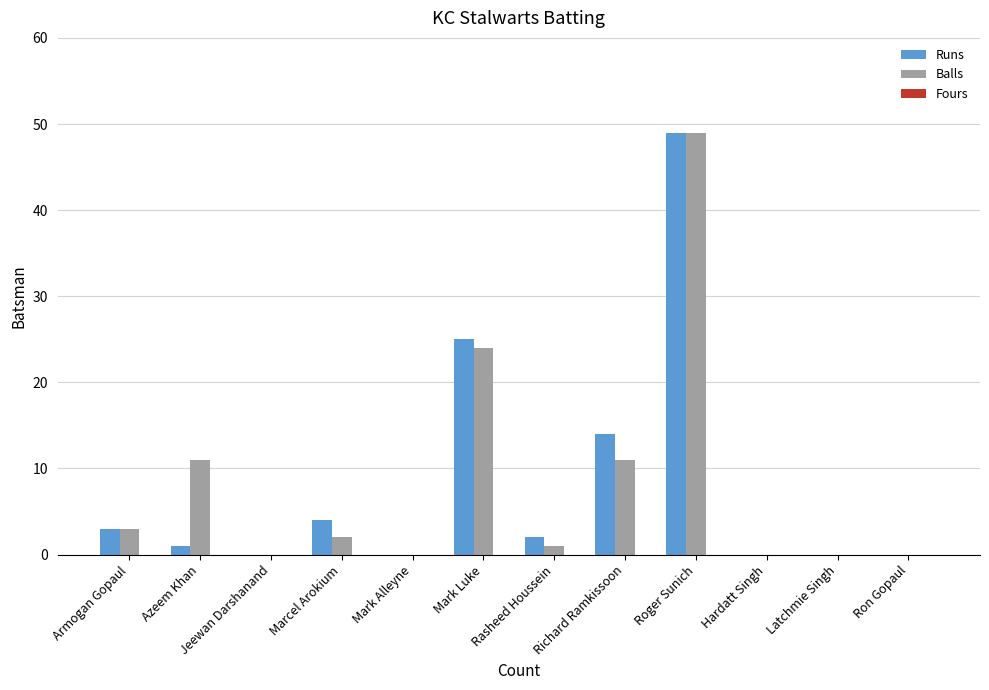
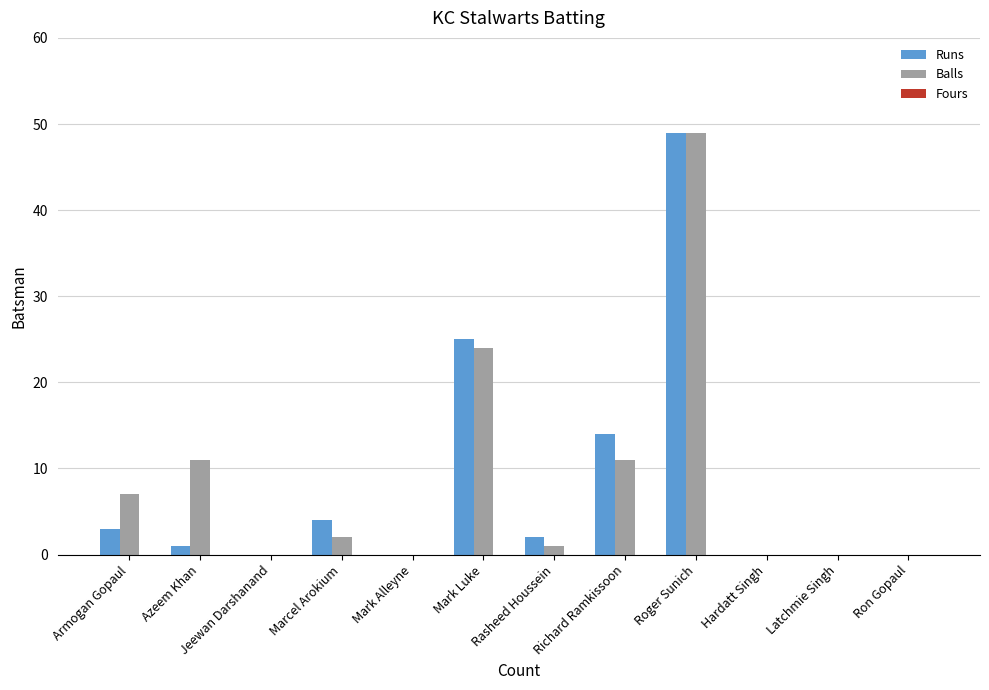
  {
    "Runs": {
      "Armogan Gopaul": 3,
      "Azeem Khan": 1,
      "Jeewan Darshanand": 0,
      "Marcel Arokium": 4,
      "Mark Alleyne": 0,
      "Mark Luke": 25,
      "Rasheed Houssein": 2,
      "Richard Ramkissoon": 14,
      "Roger Sunich": 49,
      "Hardatt Singh": 0,
      "Latchmie Singh": 0,
      "Ron Gopaul": 0
    },
    "Balls": {
-     "Armogan Gopaul": 3,
+     "Armogan Gopaul": 7,
      "Azeem Khan": 11,
      "Jeewan Darshanand": 0,
      "Marcel Arokium": 2,
      "Mark Alleyne": 0,
      "Mark Luke": 24,
      "Rasheed Houssein": 1,
      "Richard Ramkissoon": 11,
      "Roger Sunich": 49,
      "Hardatt Singh": 0,
      "Latchmie Singh": 0,
      "Ron Gopaul": 0
    },
    "Fours": {
      "Armogan Gopaul": 0,
      "Azeem Khan": 0,
      "Jeewan Darshanand": 0,
      "Marcel Arokium": 0,
      "Mark Alleyne": 0,
      "Mark Luke": 0,
      "Rasheed Houssein": 0,
      "Richard Ramkissoon": 0,
      "Roger Sunich": 0,
      "Hardatt Singh": 0,
      "Latchmie Singh": 0,
      "Ron Gopaul": 0
    }
  }
